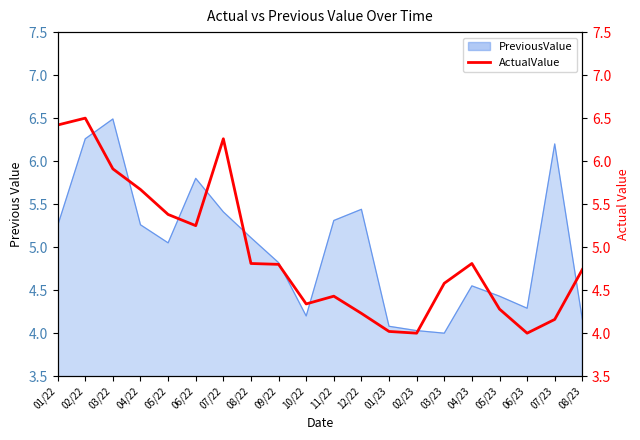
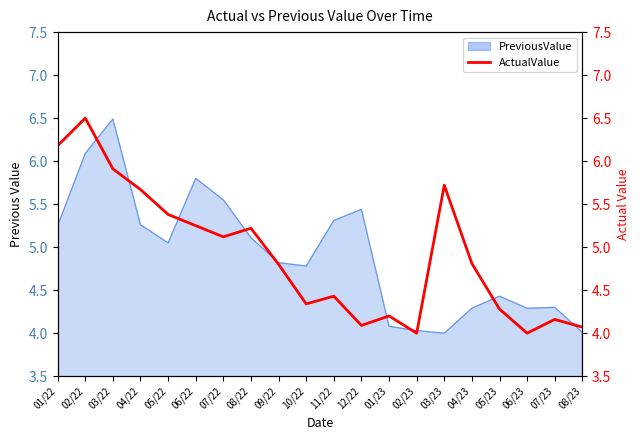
  {
    "PreviousValue": {
      "01/22": 5.3,
-     "02/22": 6.3,
+     "02/22": 6.1,
      "03/22": 6.5,
      "04/22": 5.3,
      "05/22": 5.1,
      "06/22": 5.8,
-     "07/22": 5.4,
+     "07/22": 5.6,
      "08/22": 5.1,
      "09/22": 4.8,
-     "10/22": 4.2,
+     "10/22": 4.8,
      "11/22": 5.3,
      "12/22": 5.4,
      "01/23": 4.1,
      "02/23": 4.0,
      "03/23": 4.0,
-     "04/23": 4.6,
+     "04/23": 4.3,
      "05/23": 4.4,
      "06/23": 4.3,
-     "07/23": 6.2,
-     "08/23": 4.2
+     "07/23": 4.3,
+     "08/23": 4.0
    },
    "ActualValue": {
-     "01/22": 6.4,
+     "01/22": 6.2,
      "02/22": 6.5,
      "03/22": 5.9,
      "04/22": 5.7,
      "05/22": 5.4,
      "06/22": 5.3,
-     "07/22": 6.3,
-     "08/22": 4.8,
+     "07/22": 5.1,
+     "08/22": 5.2,
      "09/22": 4.8,
      "10/22": 4.3,
      "11/22": 4.4,
-     "12/22": 4.2,
-     "01/23": 4.0,
+     "12/22": 4.1,
+     "01/23": 4.2,
      "02/23": 4.0,
-     "03/23": 4.6,
+     "03/23": 5.7,
      "04/23": 4.8,
      "05/23": 4.3,
      "06/23": 4.0,
      "07/23": 4.2,
-     "08/23": 4.7
+     "08/23": 4.1
    }
  }
